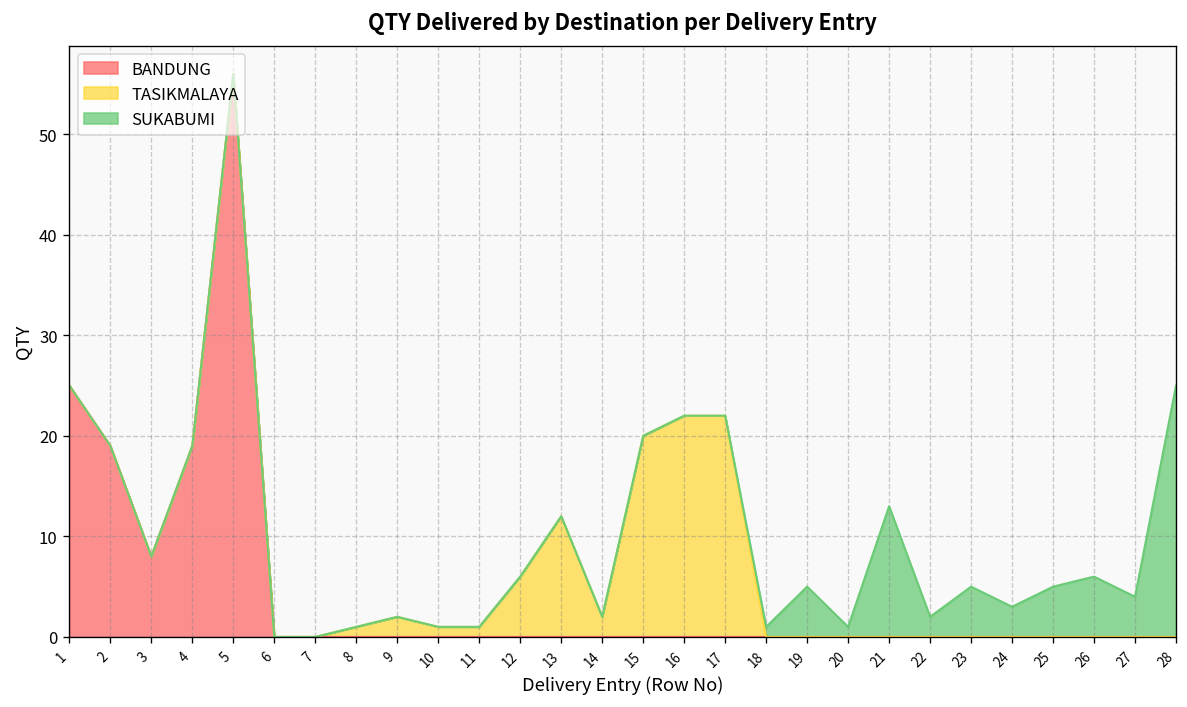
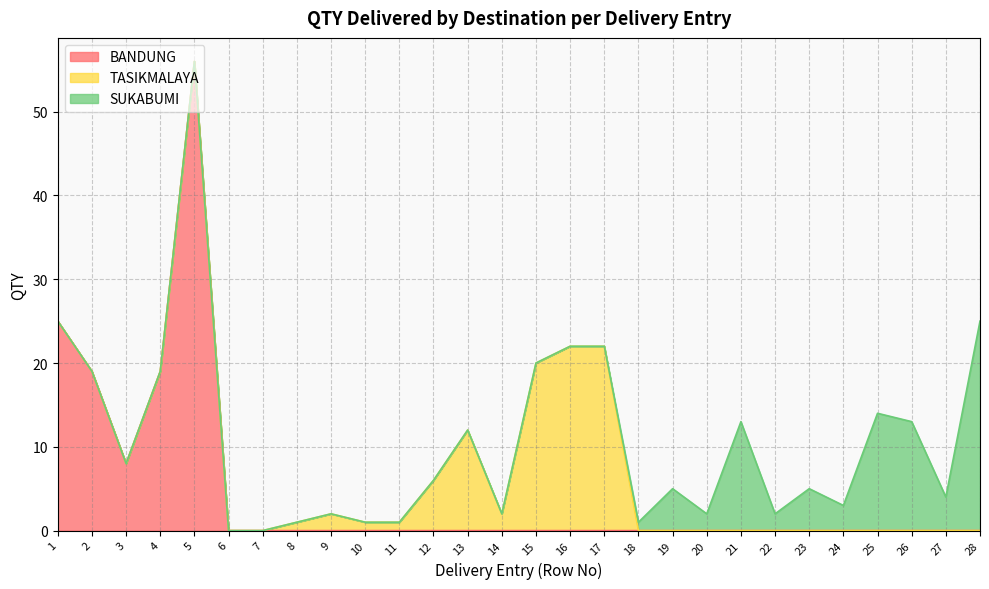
  {
    "BANDUNG": {
      "8": 0,
      "9": 0,
      "10": 0,
      "11": 0,
      "12": 0,
      "13": 0,
      "14": 0,
      "15": 0,
      "16": 0,
      "17": 0
    },
    "SUKABUMI": {
      "18": 1,
      "19": 5,
-     "20": 1,
+     "20": 2,
      "21": 13,
      "22": 2,
      "23": 5,
      "24": 3,
-     "25": 5,
-     "26": 6,
+     "25": 14,
+     "26": 13,
      "27": 4,
      "28": 25
    }
  }
